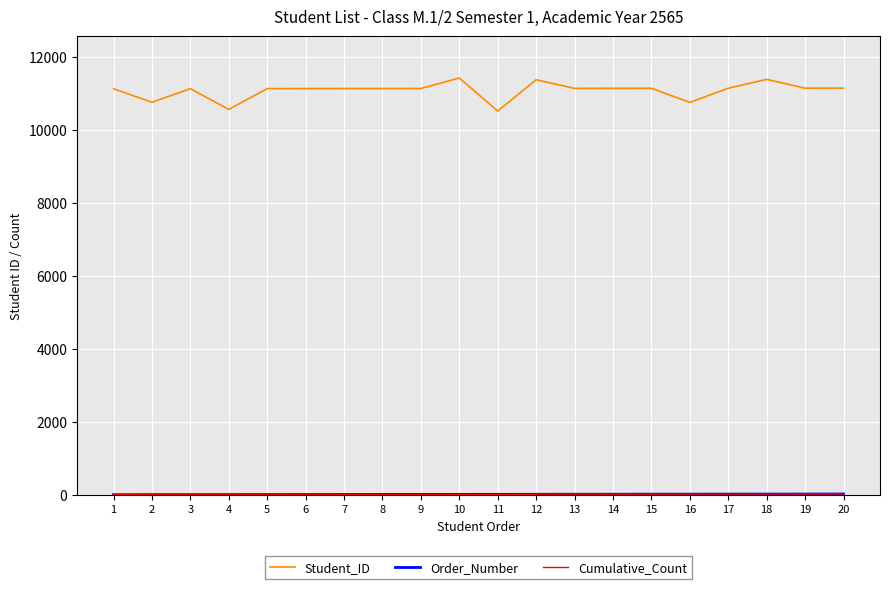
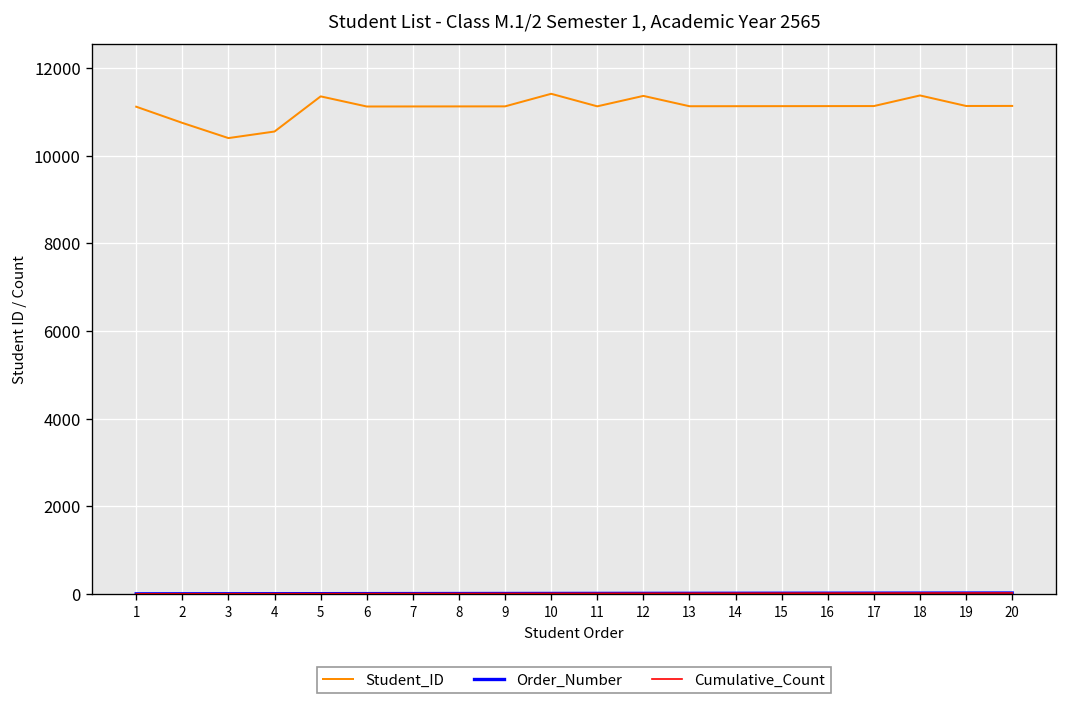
  {
    "Student_ID": {
      "1": 11100,
      "2": 10800,
-     "3": 11100,
+     "3": 10400,
      "4": 10600,
-     "5": 11100,
+     "5": 11400,
      "6": 11100,
      "7": 11100,
      "8": 11100,
      "9": 11100,
      "10": 11400,
-     "11": 10500,
+     "11": 11100,
      "12": 11400,
      "13": 11100,
      "14": 11100,
      "15": 11100,
-     "16": 10700,
+     "16": 11100,
      "17": 11100,
      "18": 11400,
      "19": 11100,
      "20": 11100
    },
    "Cumulative_Count": {
      "1": 0,
      "2": 0,
      "3": 0,
      "4": 0,
      "5": 0,
      "6": 0,
      "7": 0,
      "8": 0,
      "9": 0,
      "10": 0,
      "11": 0,
      "12": 0,
      "13": 0,
      "14": 0,
      "15": 0,
      "16": 0,
      "17": 0,
      "18": 0,
      "19": 0,
      "20": 0
    }
  }
